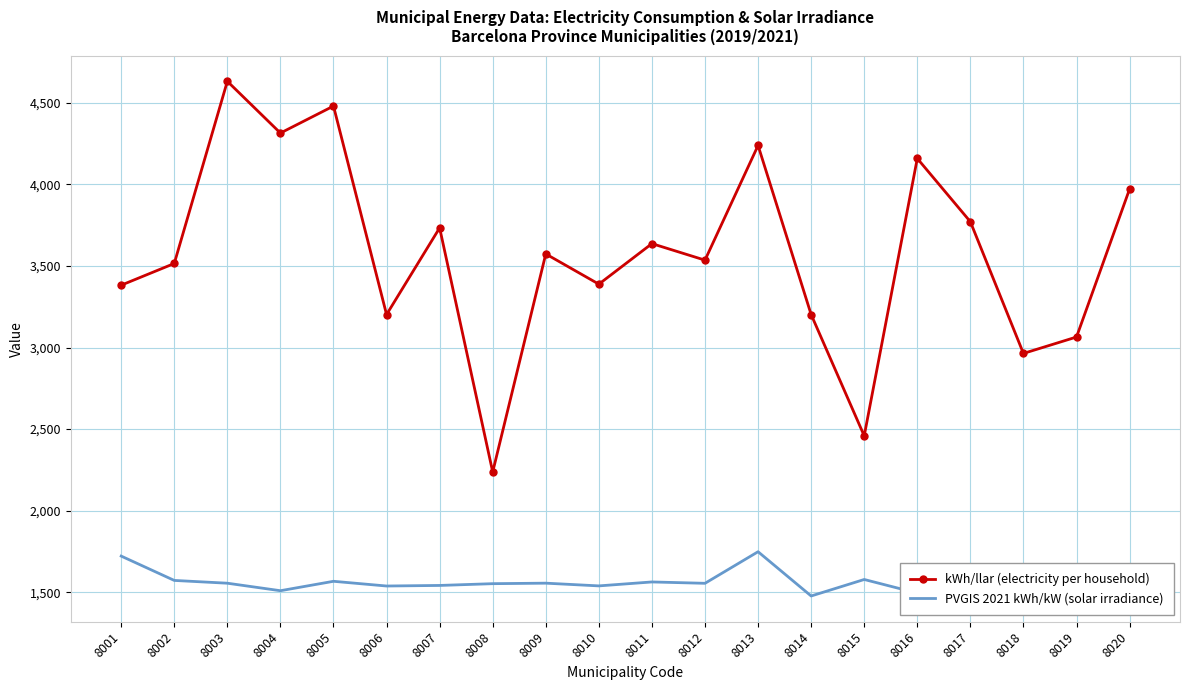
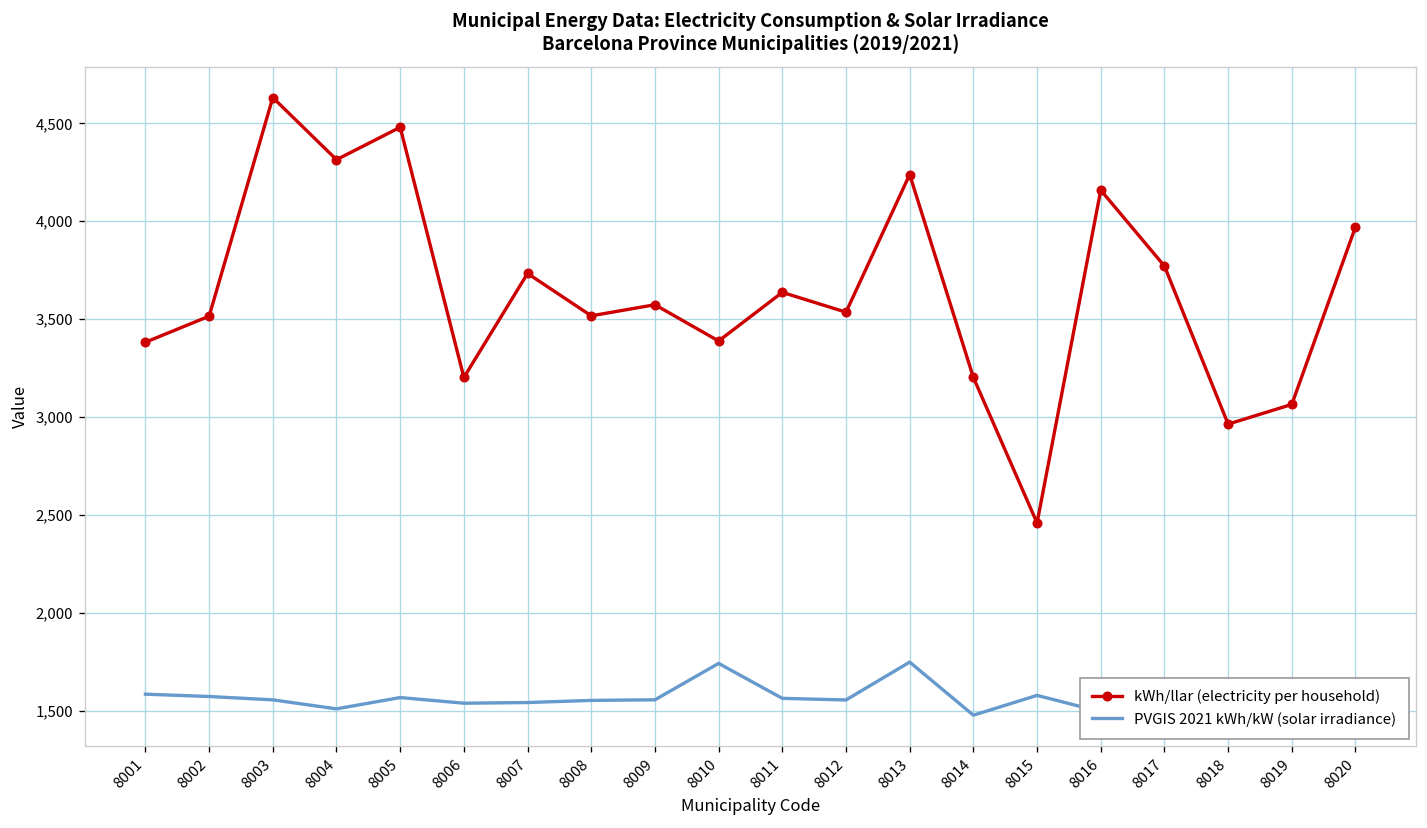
  {
    "kWh/llar (electricity per household)": {
      "8001": "3,380",
      "8002": "3,520",
      "8003": "4,630",
      "8004": "4,310",
      "8005": "4,480",
      "8006": "3,200",
      "8007": "3,730",
-     "8008": "2,240",
+     "8008": "3,520",
      "8009": "3,570",
      "8010": "3,390",
      "8011": "3,640",
      "8012": "3,540",
      "8013": "4,240",
      "8014": "3,200",
      "8015": "2,460",
      "8016": "4,160",
      "8017": "3,770",
      "8018": "2,960",
      "8019": "3,060",
      "8020": "3,970"
    },
    "PVGIS 2021 kWh/kW (solar irradiance)": {
-     "8001": "1,720",
+     "8001": "1,580",
      "8002": "1,570",
      "8003": "1,560",
      "8004": "1,510",
      "8005": "1,570",
      "8006": "1,540",
      "8007": "1,540",
      "8008": "1,550",
      "8009": "1,560",
-     "8010": "1,540",
+     "8010": "1,740",
      "8011": "1,560",
      "8012": "1,550",
      "8013": "1,750",
      "8014": "1,480",
      "8015": "1,580"
    }
  }
